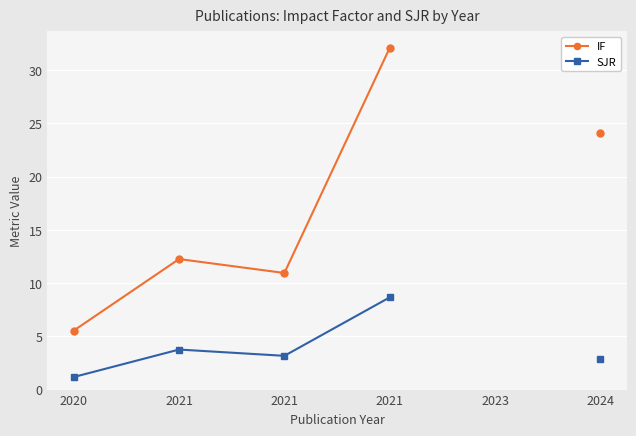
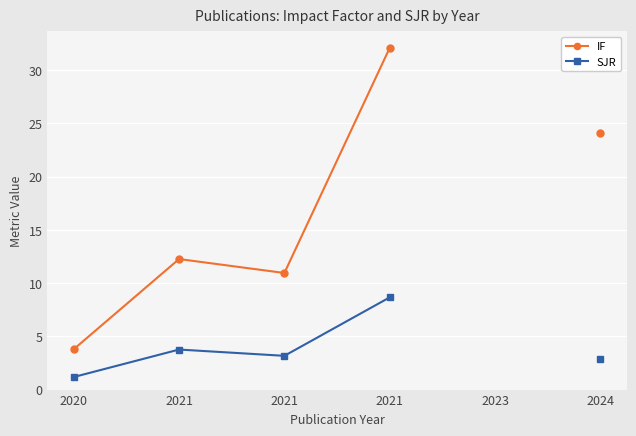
  {
    "IF": {
-     "2020": 5.5,
+     "2020": 3.8,
      "2024": 24.1
    },
    "SJR": {
      "2020": 1.2,
      "2024": 2.9
    }
  }
